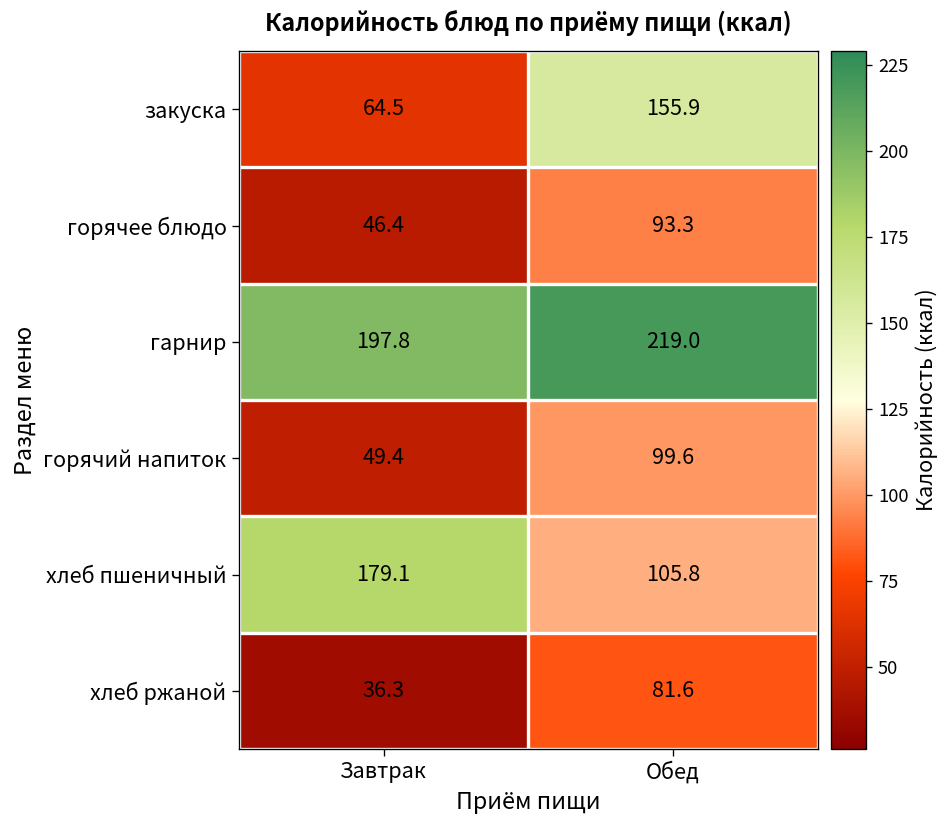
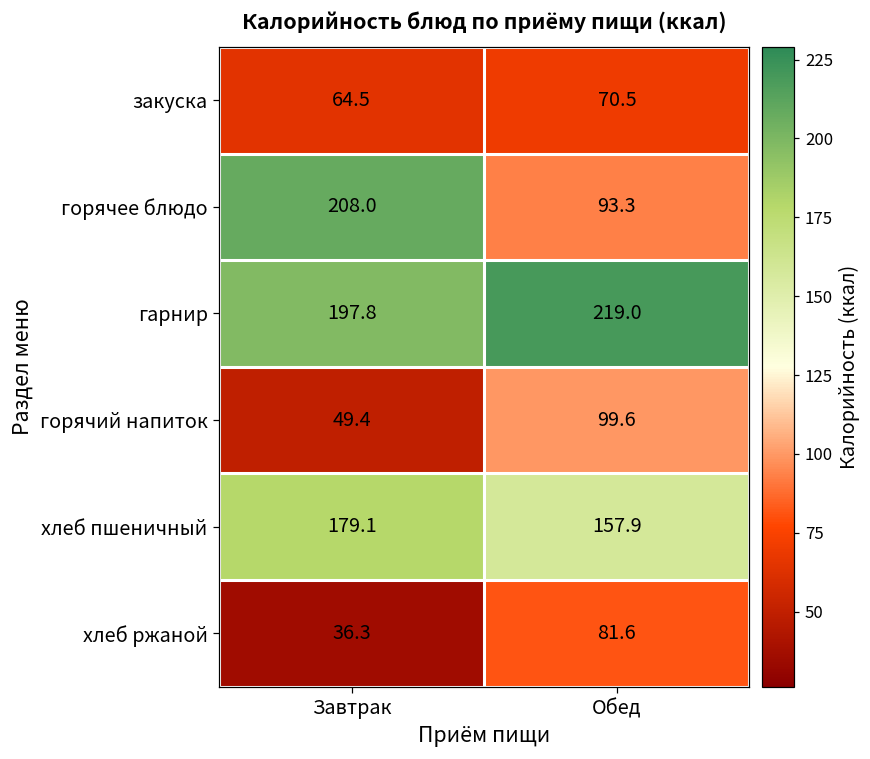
  {
    "закуска": {
      "Завтрак": 64.5,
-     "Обед": 155.9
+     "Обед": 70.5
    },
    "горячее блюдо": {
-     "Завтрак": 46.4,
+     "Завтрак": 208.0,
      "Обед": 93.3
    },
    "гарнир": {
      "Завтрак": 197.8,
      "Обед": 219.0
    },
    "горячий напиток": {
      "Завтрак": 49.4,
      "Обед": 99.6
    },
    "хлеб пшеничный": {
      "Завтрак": 179.1,
-     "Обед": 105.8
+     "Обед": 157.9
    },
    "хлеб ржаной": {
      "Завтрак": 36.3,
      "Обед": 81.6
    }
  }
